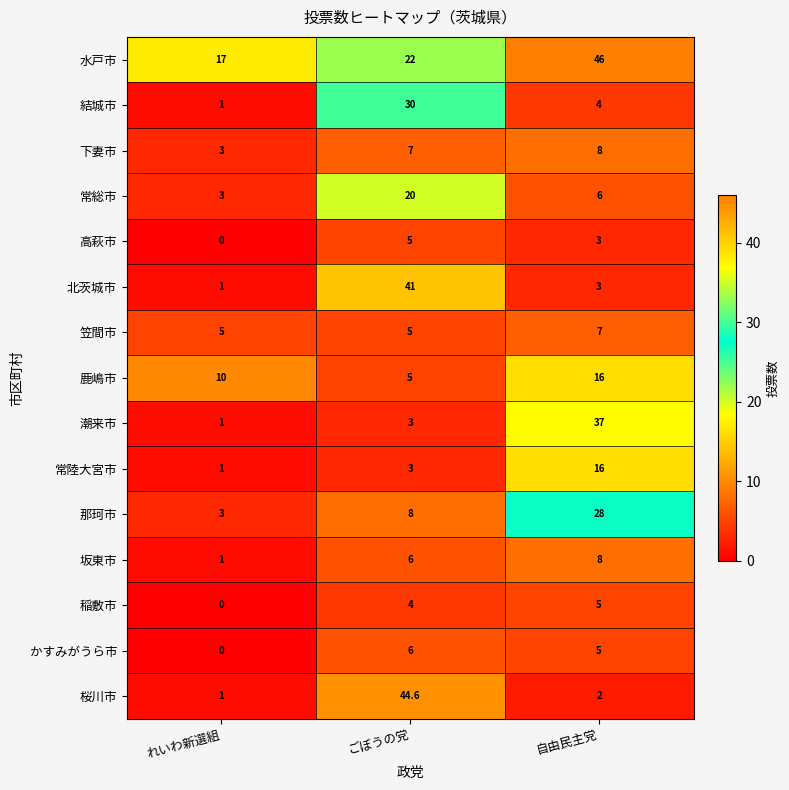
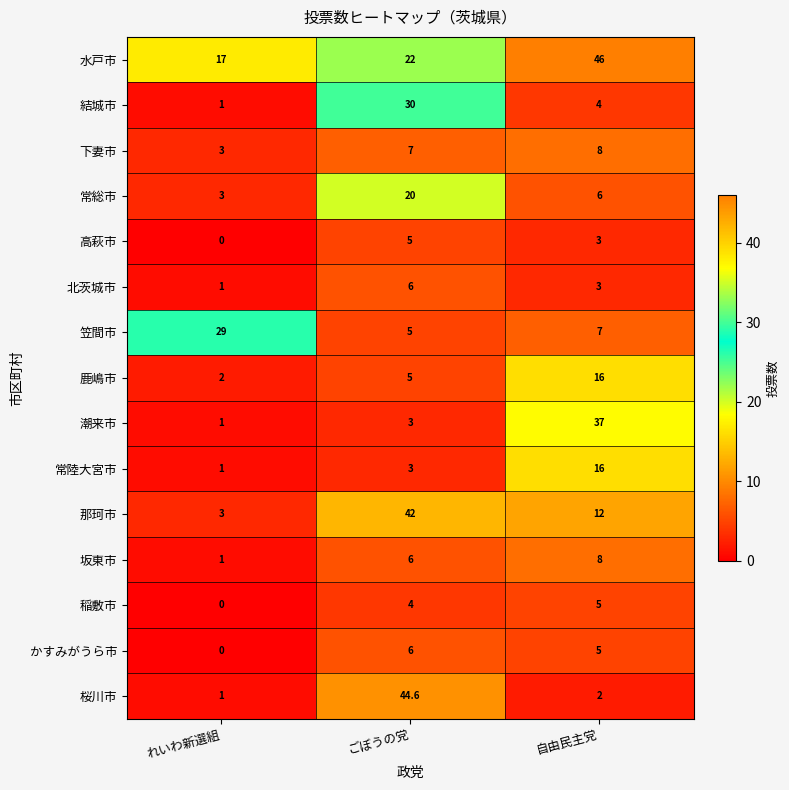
  {
    "水戸市": {
      "れいわ新選組": 17,
      "ごぼうの党": 22,
      "自由民主党": 46
    },
    "結城市": {
      "れいわ新選組": 1,
      "ごぼうの党": 30,
      "自由民主党": 4
    },
    "下妻市": {
      "れいわ新選組": 3,
      "ごぼうの党": 7,
      "自由民主党": 8
    },
    "常総市": {
      "れいわ新選組": 3,
      "ごぼうの党": 20,
      "自由民主党": 6
    },
    "高萩市": {
      "れいわ新選組": 0,
      "ごぼうの党": 5,
      "自由民主党": 3
    },
    "北茨城市": {
      "れいわ新選組": 1,
-     "ごぼうの党": 41,
+     "ごぼうの党": 6,
      "自由民主党": 3
    },
    "笠間市": {
-     "れいわ新選組": 5,
+     "れいわ新選組": 29,
      "ごぼうの党": 5,
      "自由民主党": 7
    },
    "鹿嶋市": {
-     "れいわ新選組": 10,
+     "れいわ新選組": 2,
      "ごぼうの党": 5,
      "自由民主党": 16
    },
    "潮来市": {
      "れいわ新選組": 1,
      "ごぼうの党": 3,
      "自由民主党": 37
    },
    "常陸大宮市": {
      "れいわ新選組": 1,
      "ごぼうの党": 3,
      "自由民主党": 16
    },
    "那珂市": {
      "れいわ新選組": 3,
-     "ごぼうの党": 8,
-     "自由民主党": 28
+     "ごぼうの党": 42,
+     "自由民主党": 12
    },
    "坂東市": {
      "れいわ新選組": 1,
      "ごぼうの党": 6,
      "自由民主党": 8
    },
    "稲敷市": {
      "れいわ新選組": 0,
      "ごぼうの党": 4,
      "自由民主党": 5
    },
    "かすみがうら市": {
      "れいわ新選組": 0,
      "ごぼうの党": 6,
      "自由民主党": 5
    },
    "桜川市": {
      "れいわ新選組": 1,
      "ごぼうの党": 44.6,
      "自由民主党": 2
    }
  }
